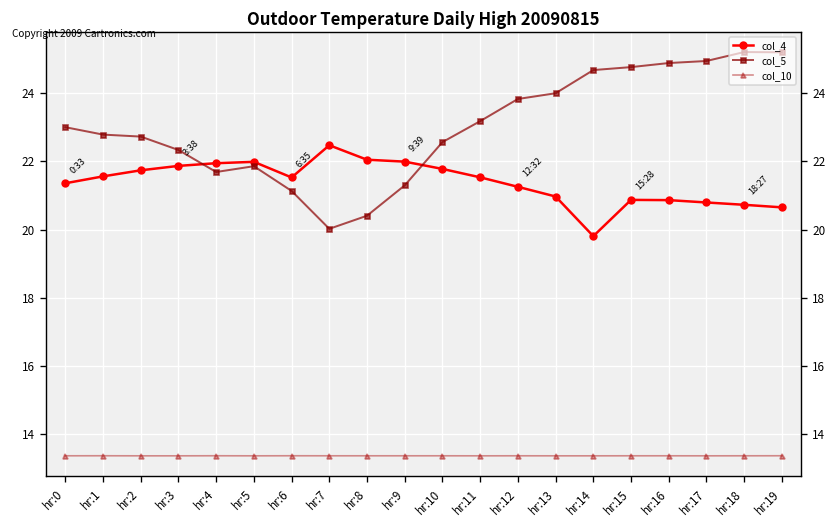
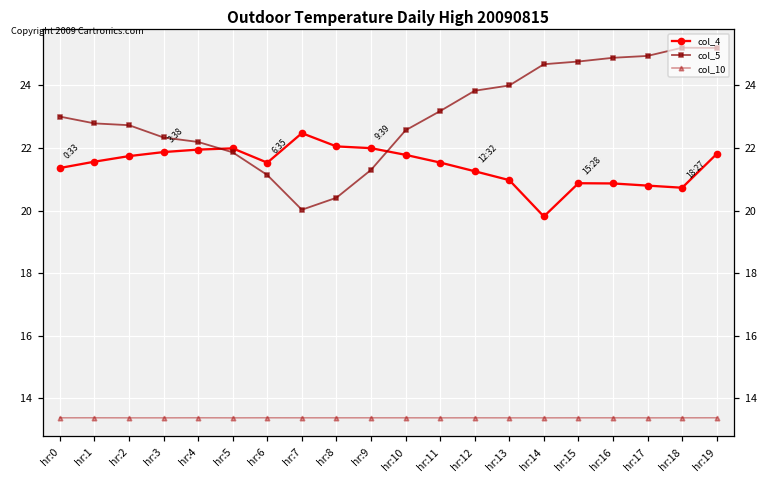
  {
    "col_4": {
      "hr:1": 21.6,
      "hr:2": 21.7,
      "hr:3": 21.9,
      "hr:4": 21.9,
      "hr:5": 22.0,
      "hr:7": 22.5,
      "hr:8": 22.1,
      "hr:10": 21.8,
      "hr:11": 21.5,
      "hr:13": 21.0,
      "hr:14": 19.8,
      "hr:16": 20.9,
      "hr:17": 20.8,
-     "hr:19": 20.7
+     "hr:19": 21.8
    },
    "col_5": {
      "hr:0": 23.0,
      "hr:1": 22.8,
      "hr:2": 22.7,
-     "hr:4": 21.7,
+     "hr:4": 22.2,
      "hr:5": 21.9,
      "hr:6": 21.1,
      "hr:7": 20.0,
      "hr:8": 20.4,
      "hr:9": 21.3,
      "hr:10": 22.6,
      "hr:11": 23.2,
      "hr:12": 23.8,
      "hr:13": 24.0,
      "hr:14": 24.7,
      "hr:15": 24.8,
      "hr:16": 24.9,
      "hr:17": 24.9
    },
    "col_10": {
      "hr:0": 13.4,
      "hr:1": 13.4,
      "hr:2": 13.4,
      "hr:3": 13.4,
      "hr:4": 13.4,
      "hr:5": 13.4,
      "hr:6": 13.4,
      "hr:7": 13.4,
      "hr:8": 13.4,
      "hr:9": 13.4,
      "hr:10": 13.4,
      "hr:11": 13.4,
      "hr:12": 13.4,
      "hr:13": 13.4,
      "hr:14": 13.4,
      "hr:15": 13.4,
      "hr:16": 13.4,
      "hr:17": 13.4,
      "hr:18": 13.4,
      "hr:19": 13.4
    }
  }
